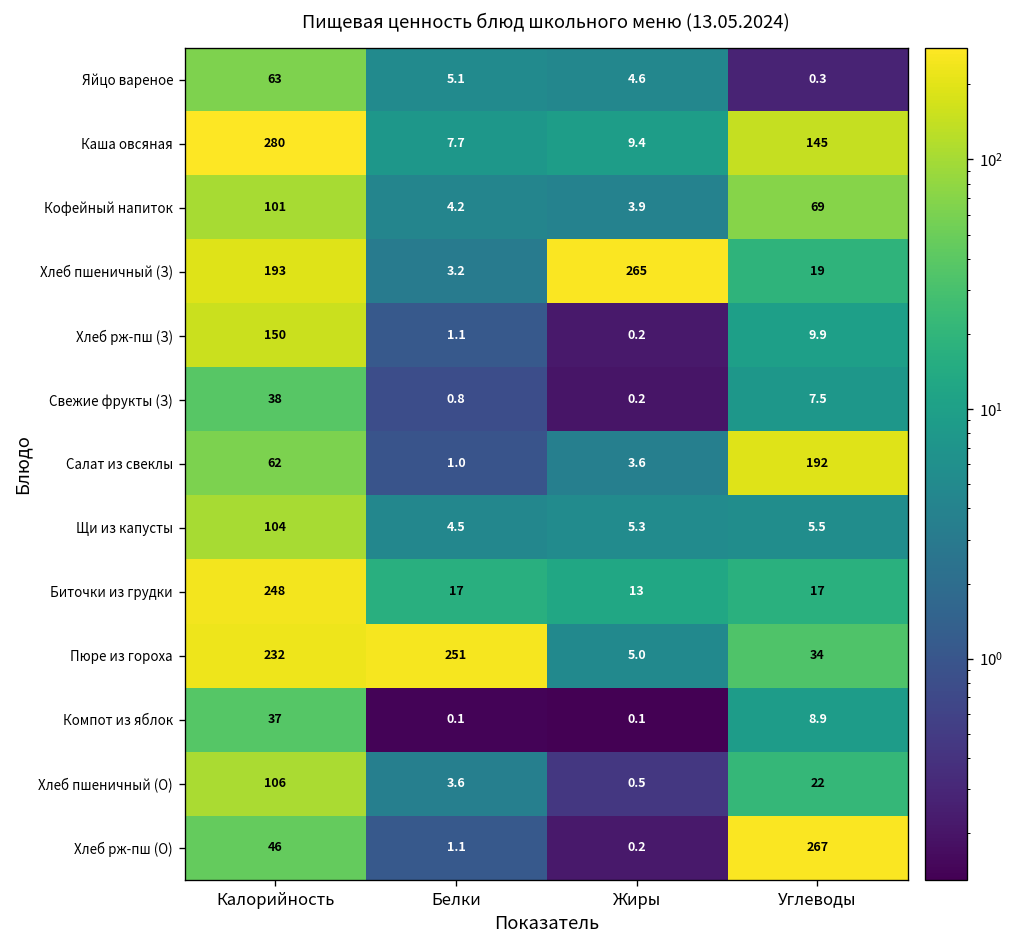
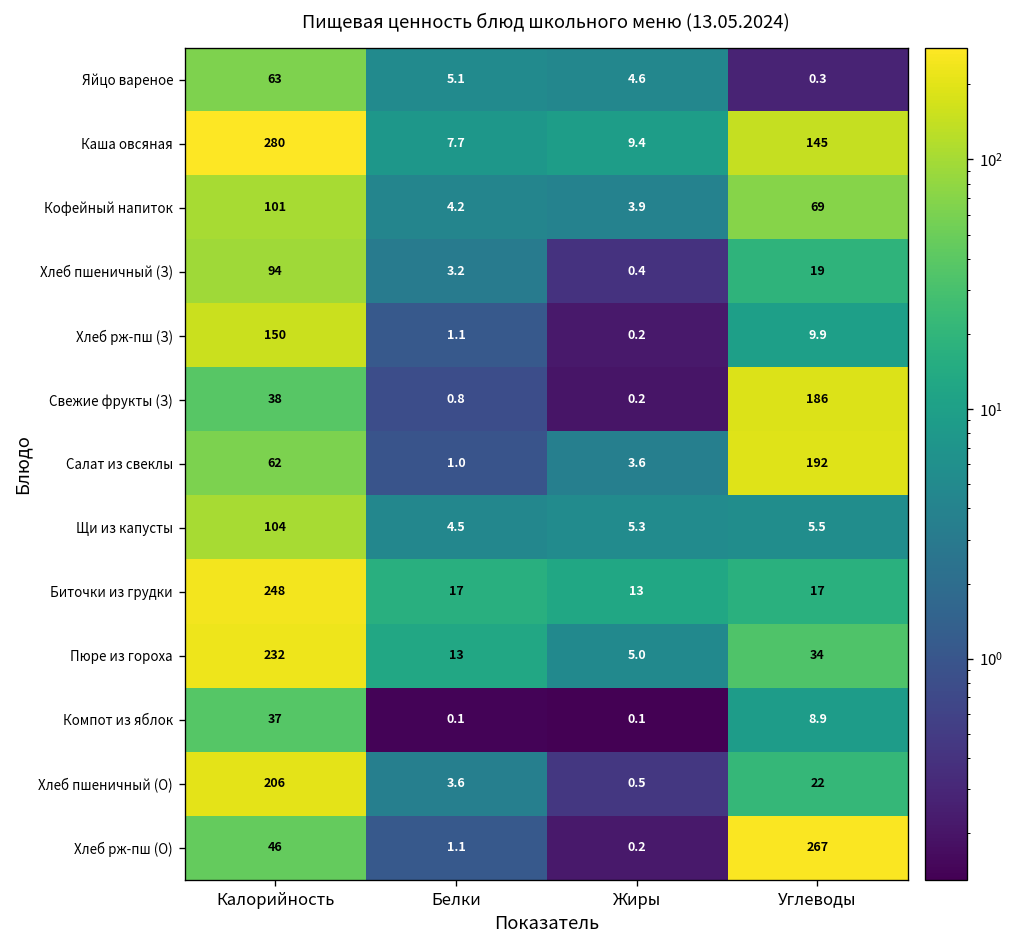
  {
    "Яйцо вареное": {
      "Калорийность": 63,
      "Белки": 5.1,
      "Жиры": 4.6,
      "Углеводы": 0.3
    },
    "Каша овсяная": {
      "Калорийность": 280,
      "Белки": 7.7,
      "Жиры": 9.4,
      "Углеводы": 145
    },
    "Кофейный напиток": {
      "Калорийность": 101,
      "Белки": 4.2,
      "Жиры": 3.9,
      "Углеводы": 69
    },
    "Хлеб пшеничный (З)": {
-     "Калорийность": 193,
+     "Калорийность": 94,
      "Белки": 3.2,
-     "Жиры": 265,
+     "Жиры": 0.4,
      "Углеводы": 19
    },
    "Хлеб рж-пш (З)": {
      "Калорийность": 150,
      "Белки": 1.1,
      "Жиры": 0.2,
      "Углеводы": 9.9
    },
    "Свежие фрукты (З)": {
      "Калорийность": 38,
      "Белки": 0.8,
      "Жиры": 0.2,
-     "Углеводы": 7.5
+     "Углеводы": 186
    },
    "Салат из свеклы": {
      "Калорийность": 62,
      "Белки": 1.0,
      "Жиры": 3.6,
      "Углеводы": 192
    },
    "Щи из капусты": {
      "Калорийность": 104,
      "Белки": 4.5,
      "Жиры": 5.3,
      "Углеводы": 5.5
    },
    "Биточки из грудки": {
      "Калорийность": 248,
      "Белки": 17,
      "Жиры": 13,
      "Углеводы": 17
    },
    "Пюре из гороха": {
      "Калорийность": 232,
-     "Белки": 251,
+     "Белки": 13,
      "Жиры": 5.0,
      "Углеводы": 34
    },
    "Компот из яблок": {
      "Калорийность": 37,
      "Белки": 0.1,
      "Жиры": 0.1,
      "Углеводы": 8.9
    },
    "Хлеб пшеничный (О)": {
-     "Калорийность": 106,
+     "Калорийность": 206,
      "Белки": 3.6,
      "Жиры": 0.5,
      "Углеводы": 22
    },
    "Хлеб рж-пш (О)": {
      "Калорийность": 46,
      "Белки": 1.1,
      "Жиры": 0.2,
      "Углеводы": 267
    }
  }
